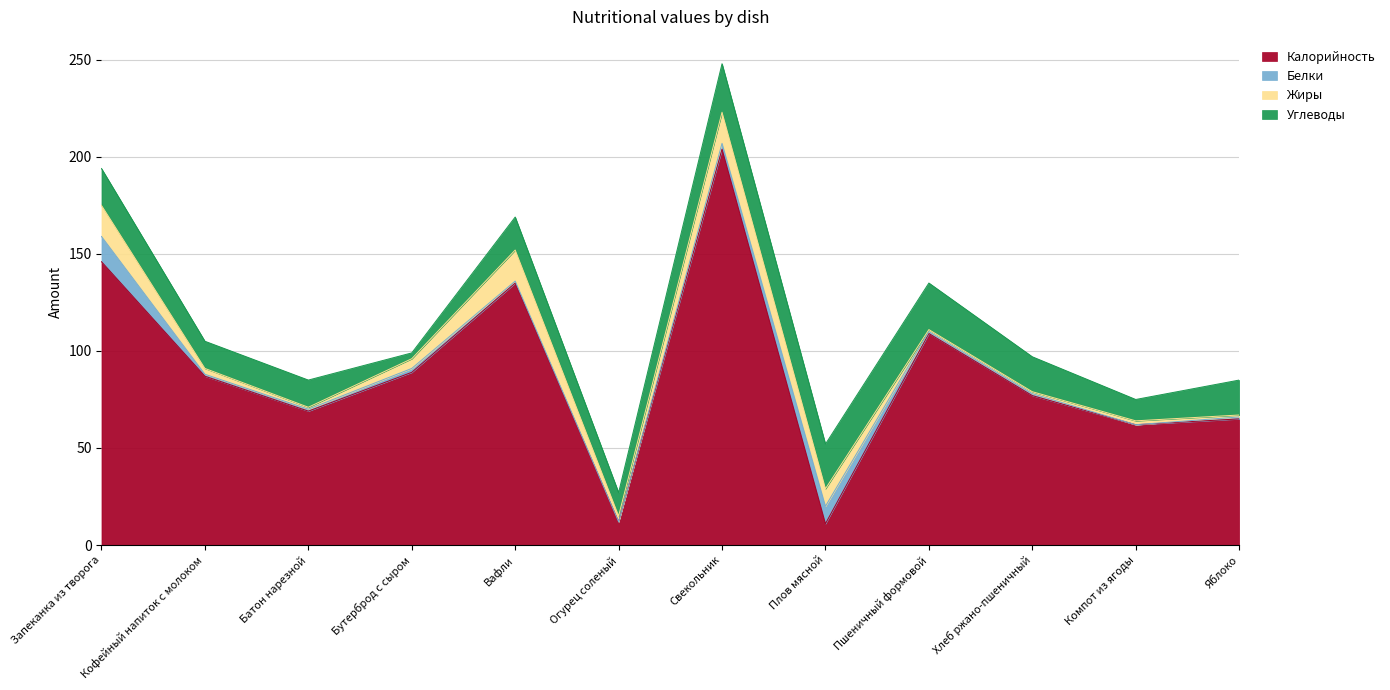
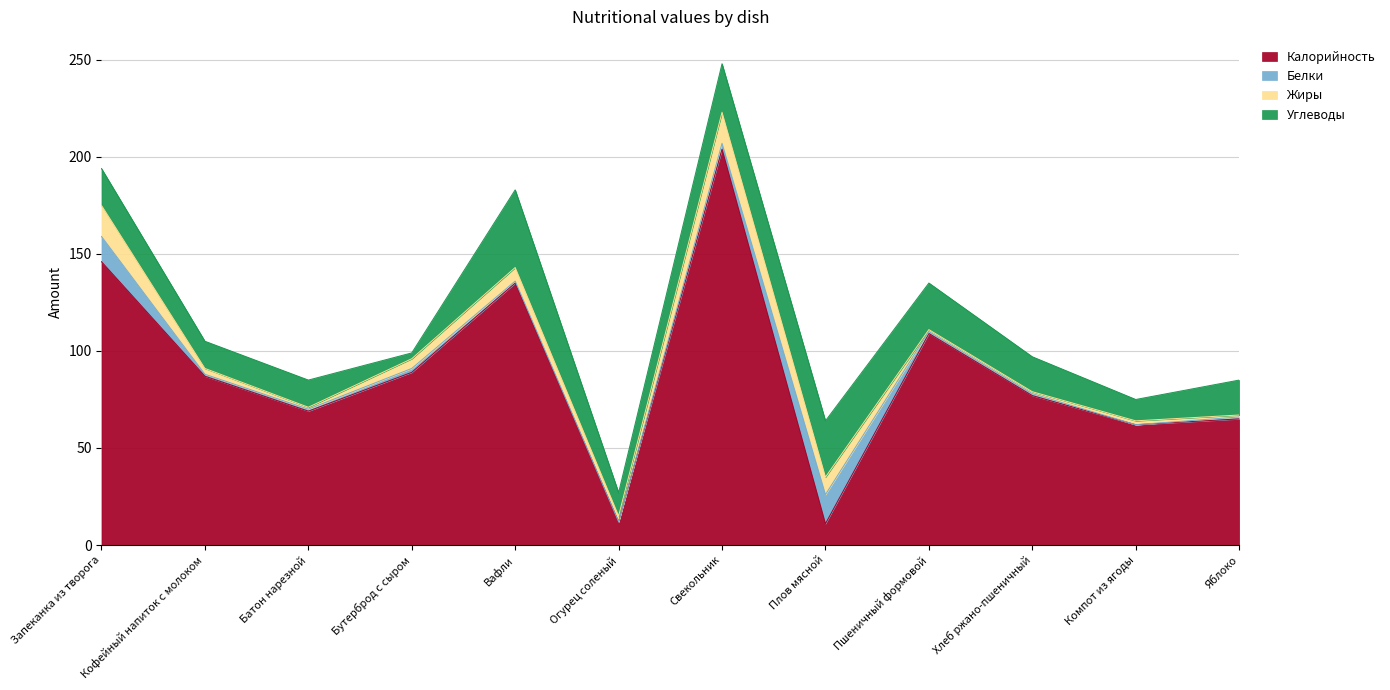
  {
    "Калорийность": {
      "Запеканка из творога": 146,
      "Бутерброд с сыром": 89,
      "Свекольник": 204,
      "Плов мясной": 11
    },
    "Белки": {
      "Запеканка из творога": 13,
      "Бутерброд с сыром": 2,
      "Свекольник": 3,
-     "Плов мясной": 9
+     "Плов мясной": 15
    },
    "Жиры": {
      "Запеканка из творога": 16,
      "Кофейный напиток с молоком": 3,
      "Бутерброд с сыром": 5,
-     "Вафли": 16,
+     "Вафли": 7,
      "Огурец соленый": 3,
      "Свекольник": 16,
      "Плов мясной": 9,
      "Компот из ягоды": 2
    },
    "Углеводы": {
      "Запеканка из творога": 19,
      "Кофейный напиток с молоком": 14,
      "Батон нарезной": 14,
      "Бутерброд с сыром": 3,
-     "Вафли": 17,
+     "Вафли": 40,
      "Огурец соленый": 12,
      "Свекольник": 25,
-     "Плов мясной": 23,
+     "Плов мясной": 29,
      "Пшеничный формовой": 24,
      "Хлеб ржано-пшеничный": 18,
      "Компот из ягоды": 11,
      "Яблоко": 18
    }
  }
